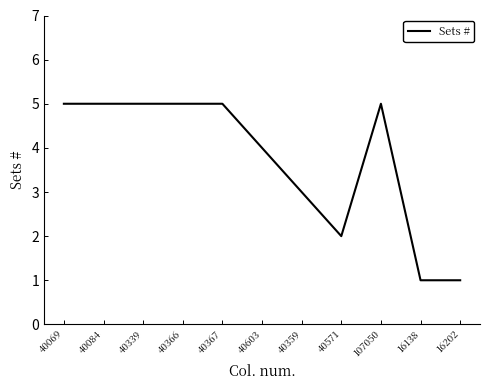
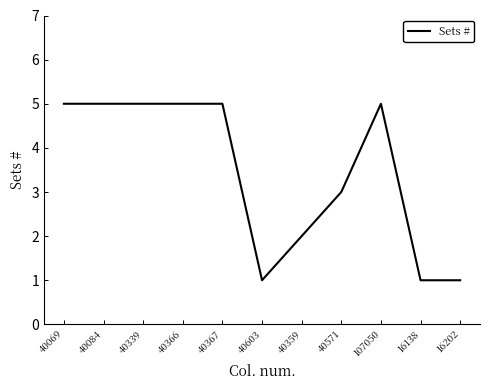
  {
    "40069": 5,
    "40084": 5,
    "40339": 5,
    "40366": 5,
    "40367": 5,
-   "40603": 4,
-   "40359": 3,
-   "40571": 2,
+   "40603": 1,
+   "40359": 2,
+   "40571": 3,
    "107050": 5,
    "16138": 1,
    "16202": 1
  }
